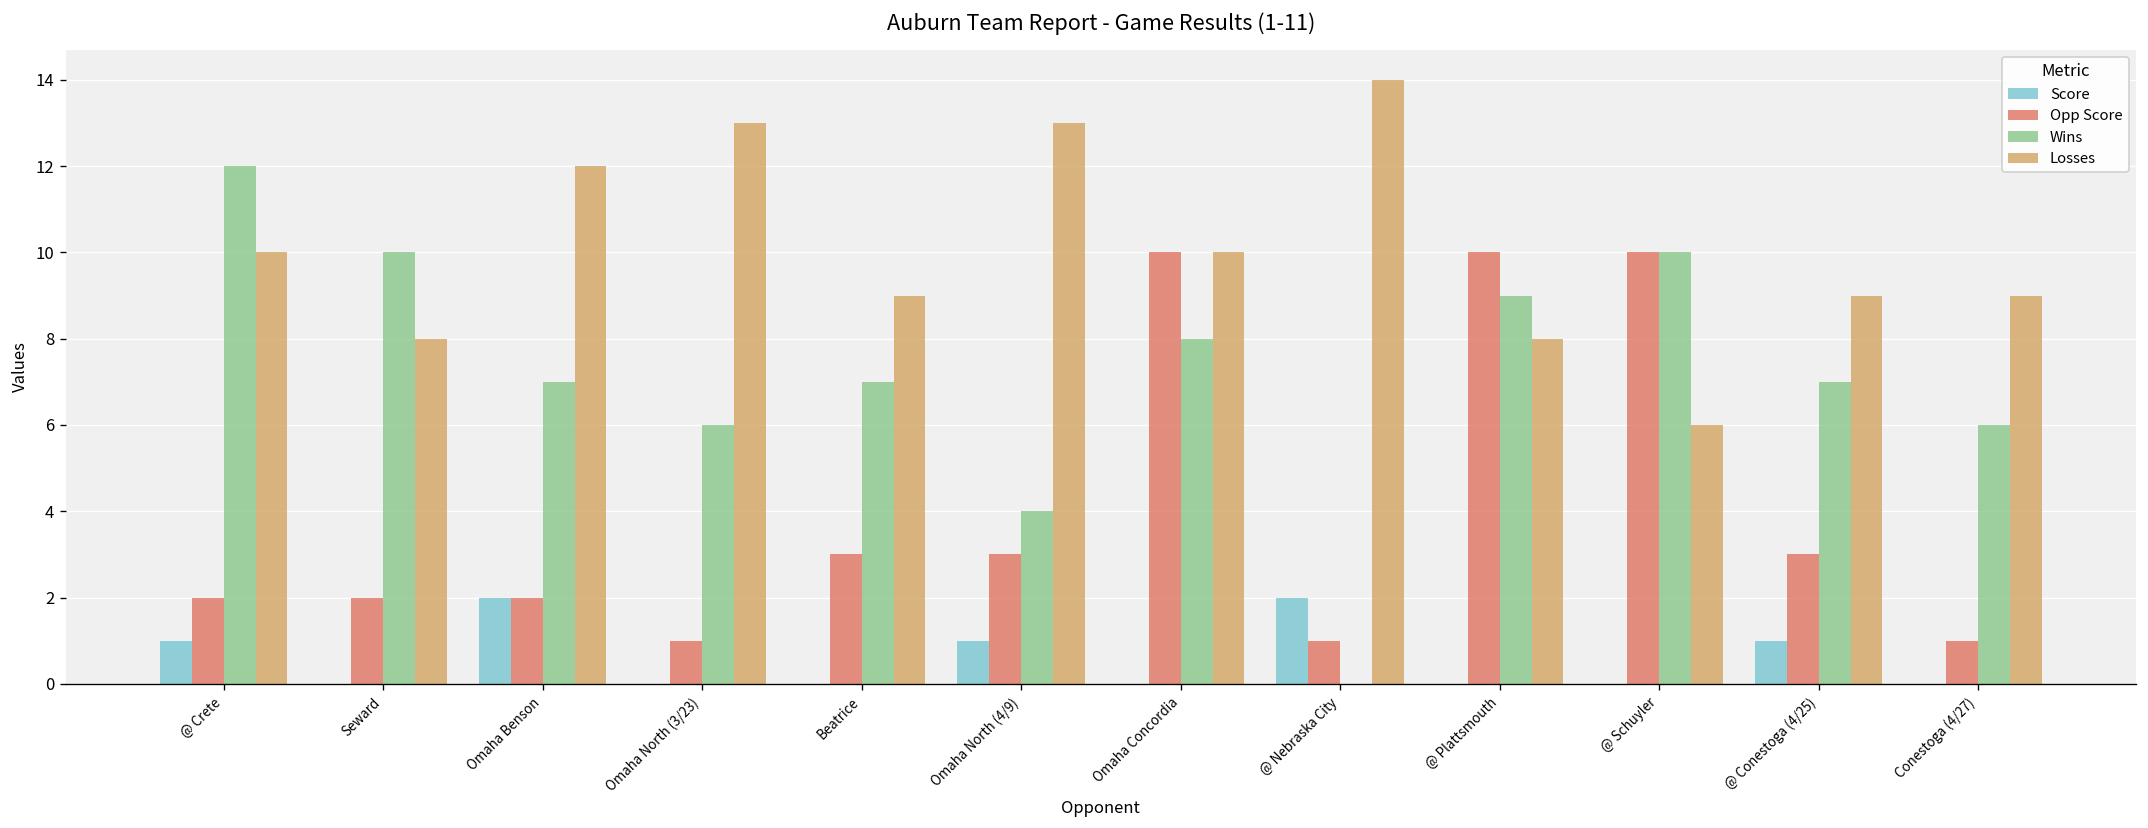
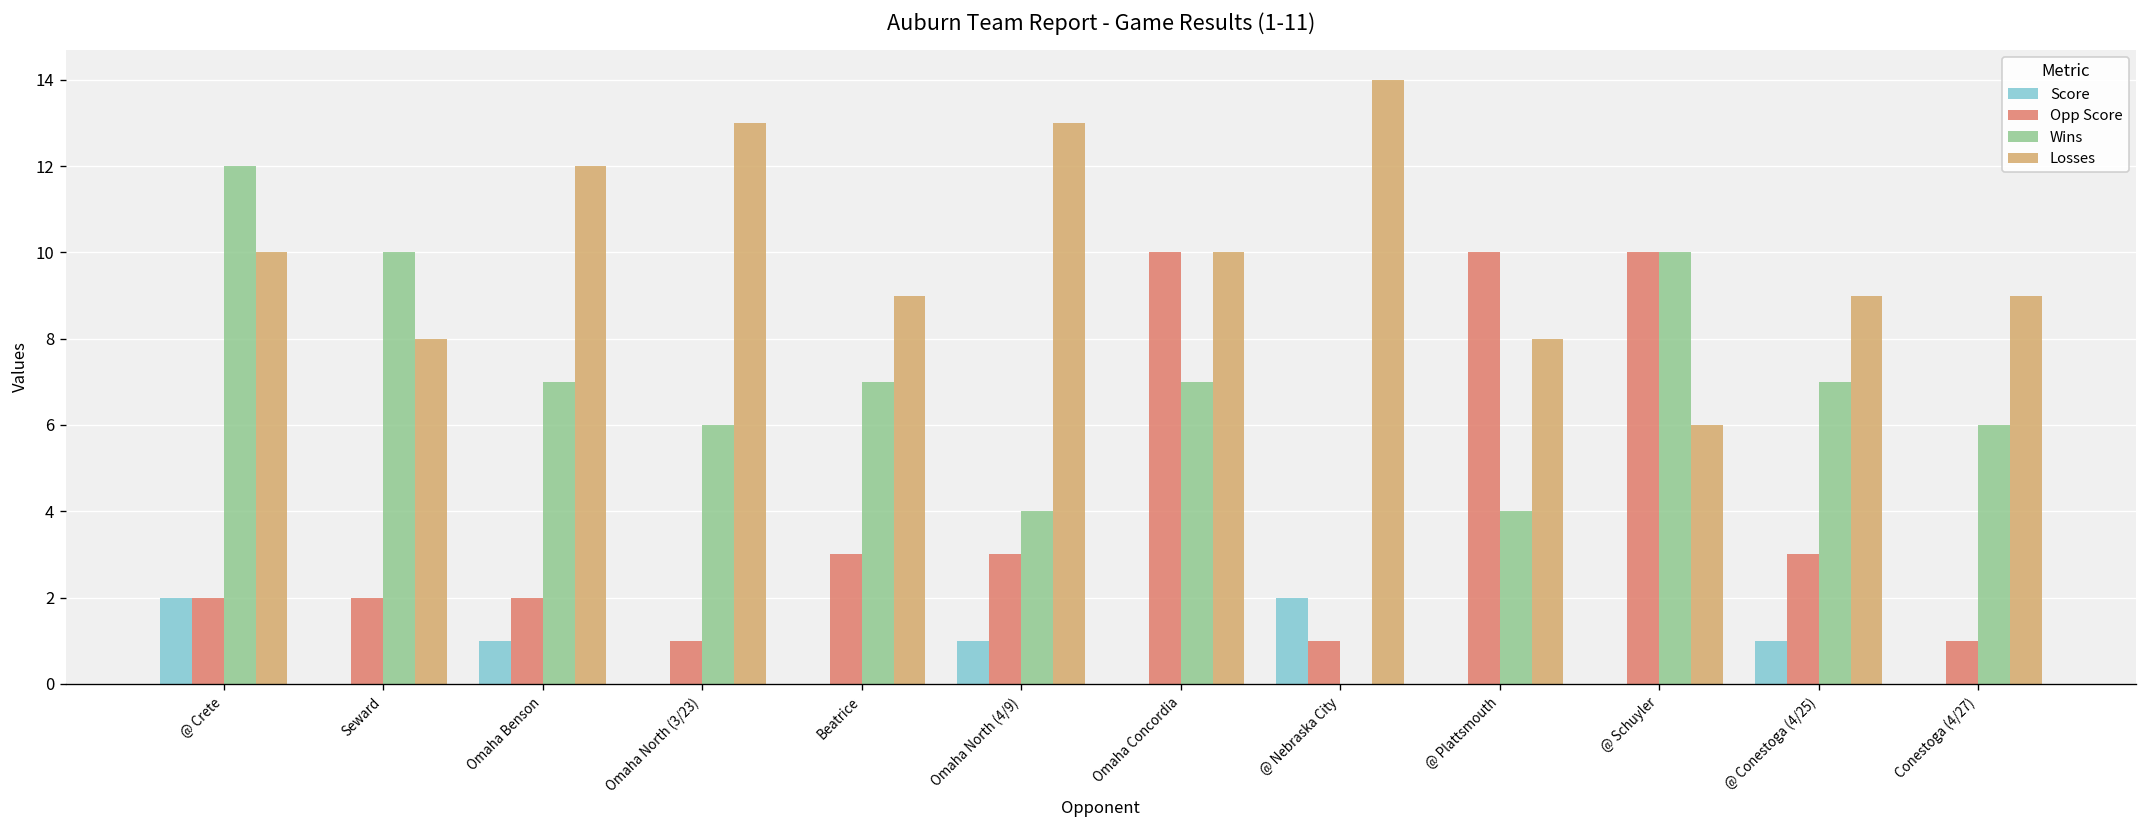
  {
    "Score": {
-     "@ Crete": 1,
+     "@ Crete": 2,
      "Seward": 0,
-     "Omaha Benson": 2,
+     "Omaha Benson": 1,
      "Omaha North (3/23)": 0,
      "Beatrice": 0,
      "Omaha North (4/9)": 1,
      "Omaha Concordia": 0,
      "@ Nebraska City": 2,
      "@ Plattsmouth": 0,
      "@ Schuyler": 0,
      "@ Conestoga (4/25)": 1,
      "Conestoga (4/27)": 0
    },
    "Wins": {
      "@ Crete": 12,
      "Seward": 10,
      "Omaha Benson": 7,
      "Omaha North (3/23)": 6,
      "Beatrice": 7,
      "Omaha North (4/9)": 4,
-     "Omaha Concordia": 8,
+     "Omaha Concordia": 7,
      "@ Nebraska City": 0,
-     "@ Plattsmouth": 9,
+     "@ Plattsmouth": 4,
      "@ Schuyler": 10,
      "@ Conestoga (4/25)": 7,
      "Conestoga (4/27)": 6
    }
  }
